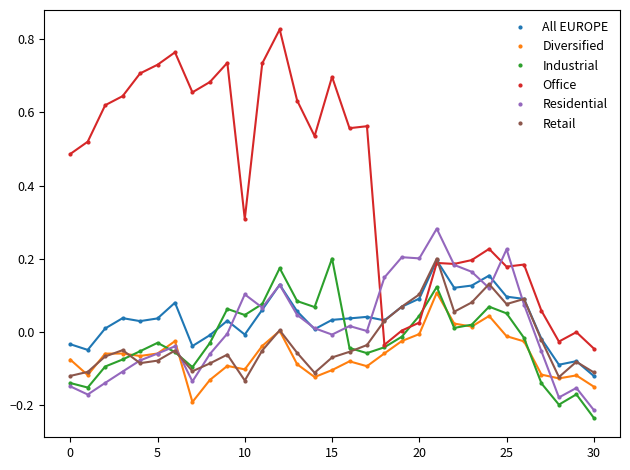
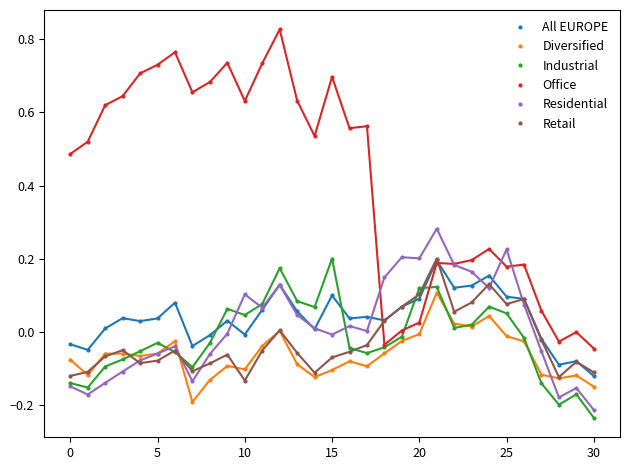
  {
    "All EUROPE": {
      "0": -0.03,
      "5": 0.04,
      "10": -0.01,
-     "15": 0.03,
+     "15": 0.10,
      "20": 0.09,
      "25": 0.10,
      "30": -0.12
    },
    "Diversified": {
      "0": -0.08,
      "10": -0.10,
      "15": -0.10,
      "20": -0.01,
      "25": -0.01,
      "30": -0.15
    },
    "Industrial": {
      "0": -0.14,
      "5": -0.03,
      "10": 0.05,
      "15": 0.20,
-     "20": 0.04,
+     "20": 0.12,
      "25": 0.05,
      "30": -0.24
    },
    "Office": {
      "0": 0.49,
      "5": 0.73,
-     "10": 0.31,
+     "10": 0.63,
      "15": 0.70,
      "20": 0.03,
      "25": 0.18,
      "30": -0.05
    },
    "Residential": {
      "0": -0.15,
      "10": 0.10,
      "15": -0.01,
      "20": 0.20,
      "25": 0.23,
      "30": -0.21
    },
    "Retail": {
      "0": -0.12,
      "5": -0.08,
      "10": -0.13,
      "15": -0.07,
      "20": 0.10,
      "25": 0.08,
      "30": -0.11
    }
  }
